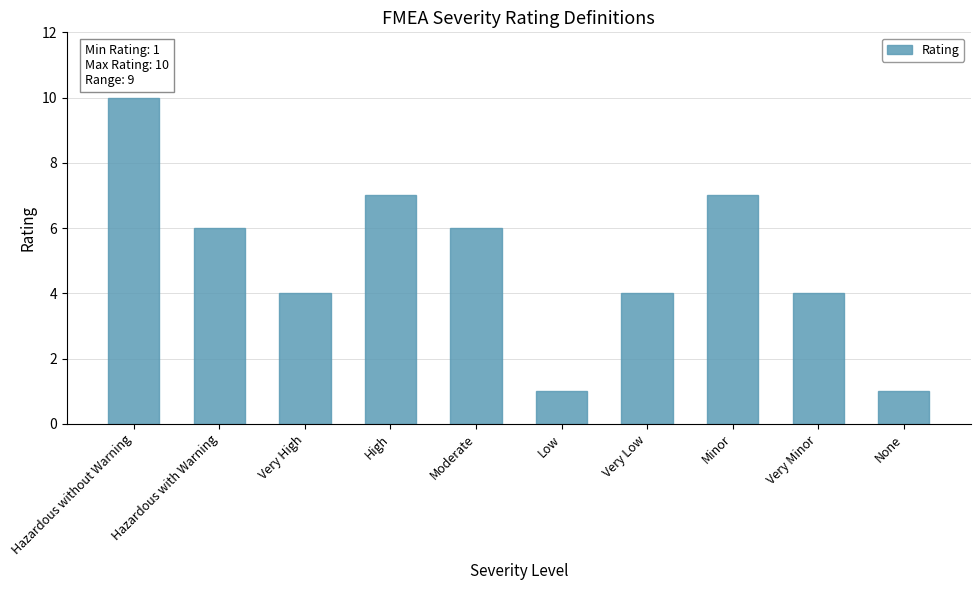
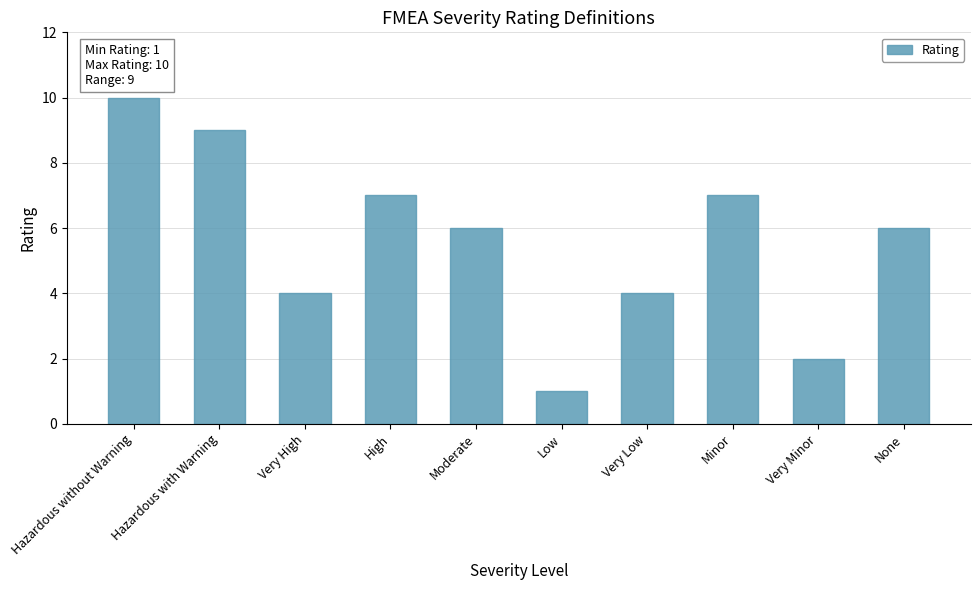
  {
-   "Hazardous with Warning": 6,
+   "Hazardous with Warning": 9,
    "Very High": 4,
    "High": 7,
    "Moderate": 6,
    "Low": 1,
    "Very Low": 4,
    "Minor": 7,
-   "Very Minor": 4,
-   "None": 1
+   "Very Minor": 2,
+   "None": 6
  }
